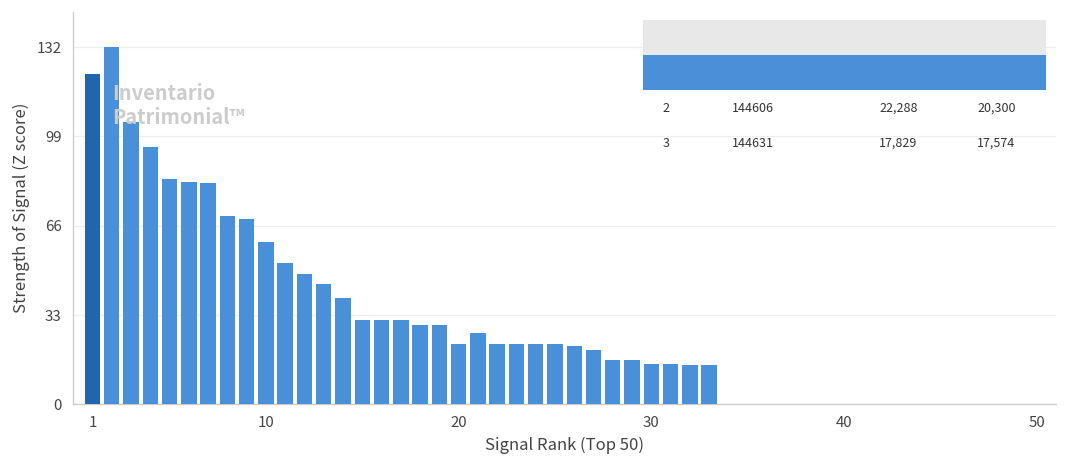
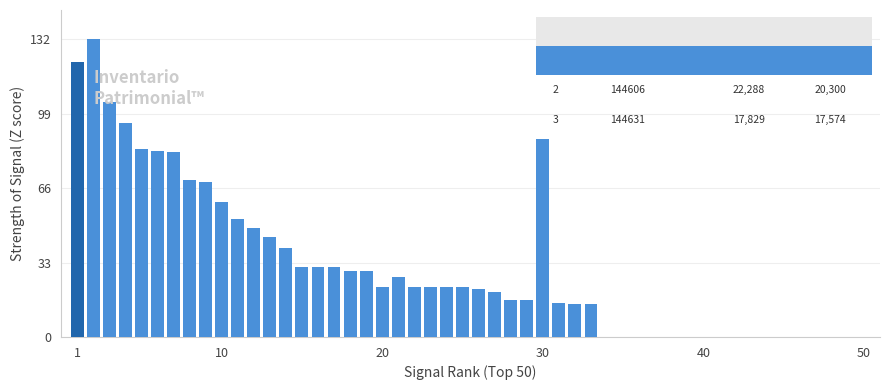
  {
    "1": 122,
    "10": 60,
    "20": 22,
-   "30": 15
+   "30": 88
  }
